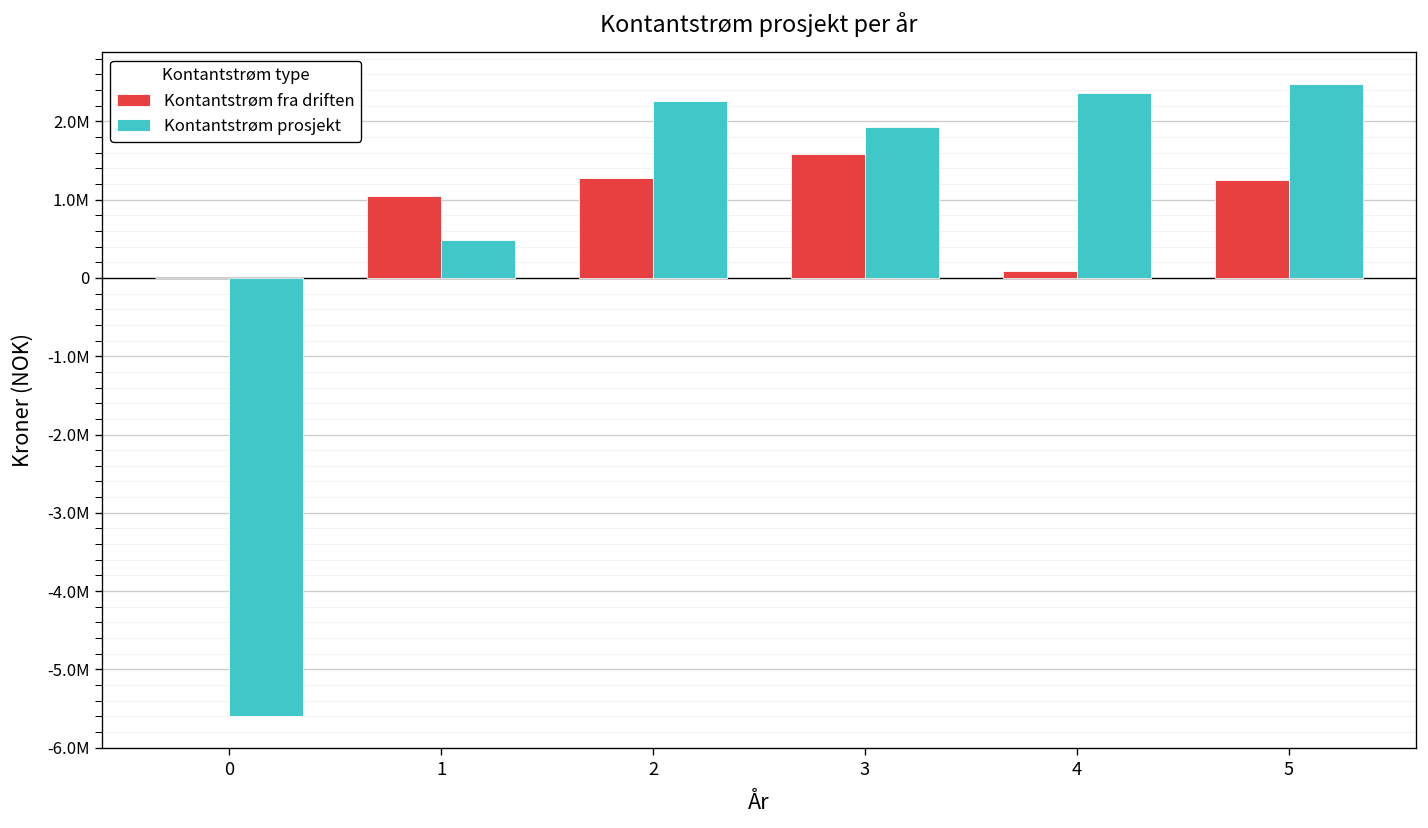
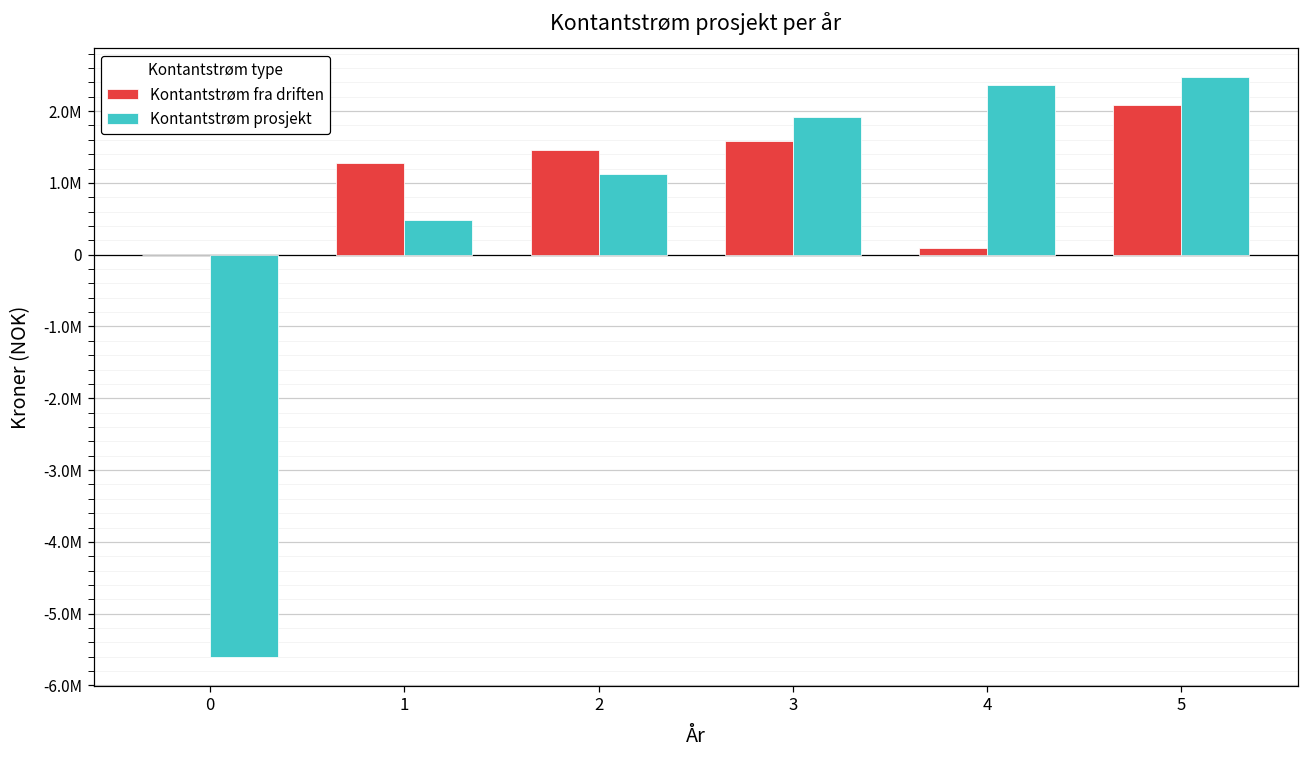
  {
    "Kontantstrøm fra driften": {
      "0": 0,
-     "1": 1100000,
-     "2": 1300000,
+     "1": 1300000,
+     "2": 1500000,
      "3": 1600000,
      "4": 100000,
-     "5": 1300000
+     "5": 2100000
    },
    "Kontantstrøm prosjekt": {
      "0": -5600000,
      "1": 500000,
-     "2": 2300000,
+     "2": 1100000,
      "3": 1900000,
      "4": 2400000,
      "5": 2500000
    }
  }
